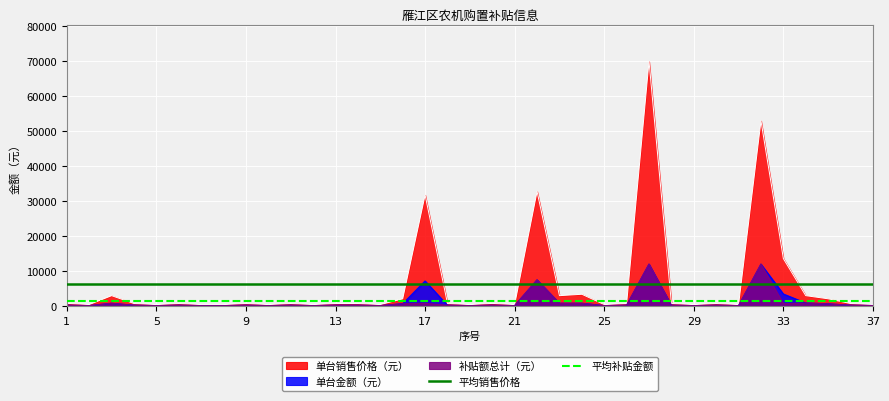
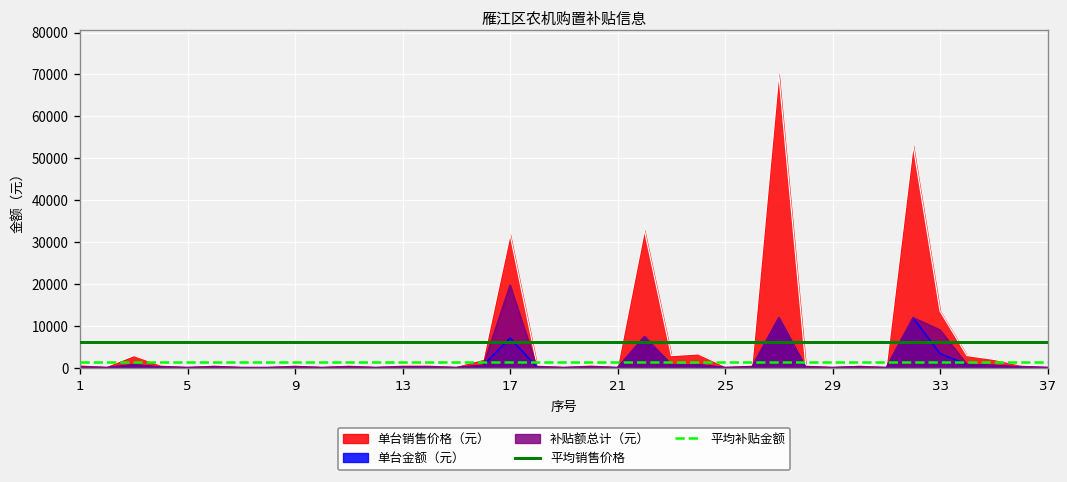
  {
    "单台销售价格（元）": {
      "17": 32000,
      "33": 14000
    },
    "单台金额（元）": {
      "17": 7000,
      "33": 3000
    },
    "补贴额总计（元）": {
-     "17": 1000,
-     "33": 1000
+     "17": 20000,
+     "33": 9000
    }
  }
